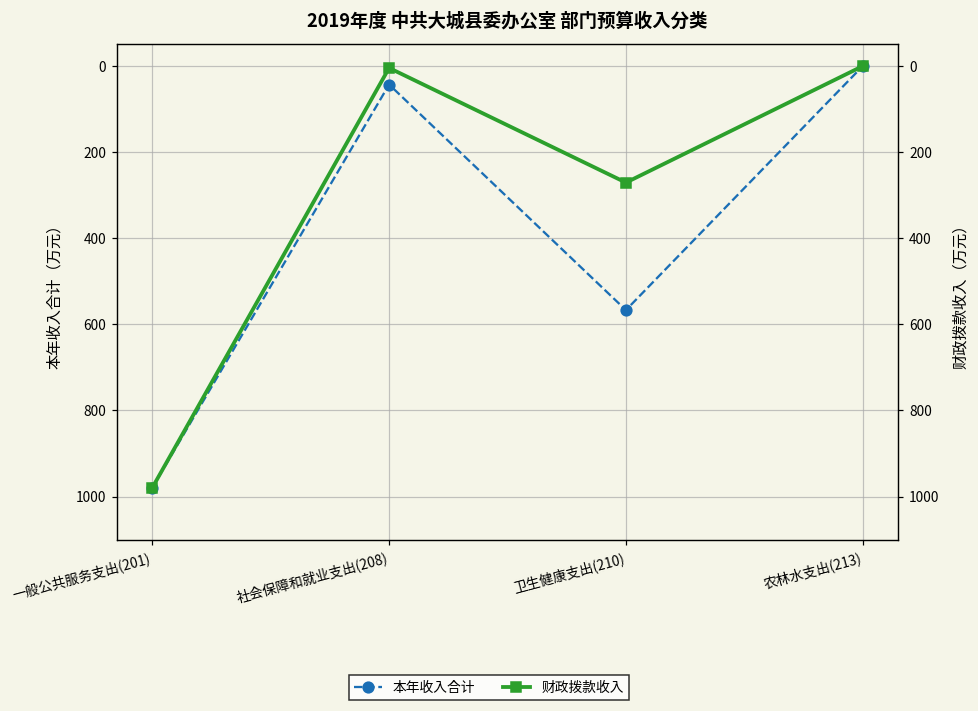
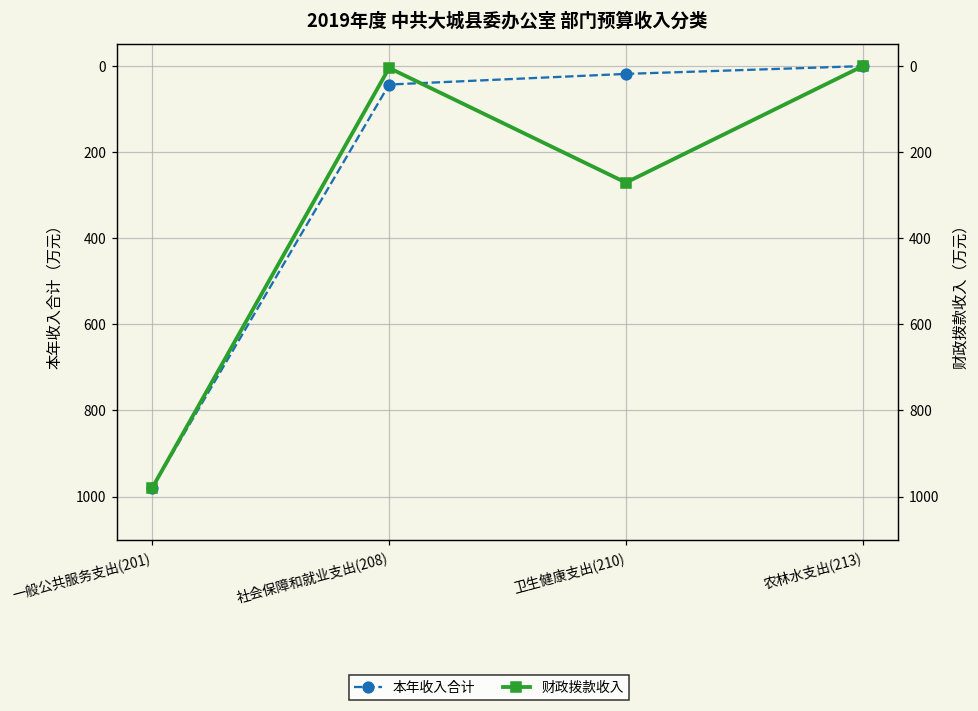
  {
    "本年收入合计": {
      "一般公共服务支出(201)": 980,
      "社会保障和就业支出(208)": 40,
-     "卫生健康支出(210)": 570,
+     "卫生健康支出(210)": 20,
      "农林水支出(213)": 0
    },
    "财政拨款收入": {
      "一般公共服务支出(201)": 980,
      "社会保障和就业支出(208)": 0,
      "卫生健康支出(210)": 270,
      "农林水支出(213)": 0
    }
  }
